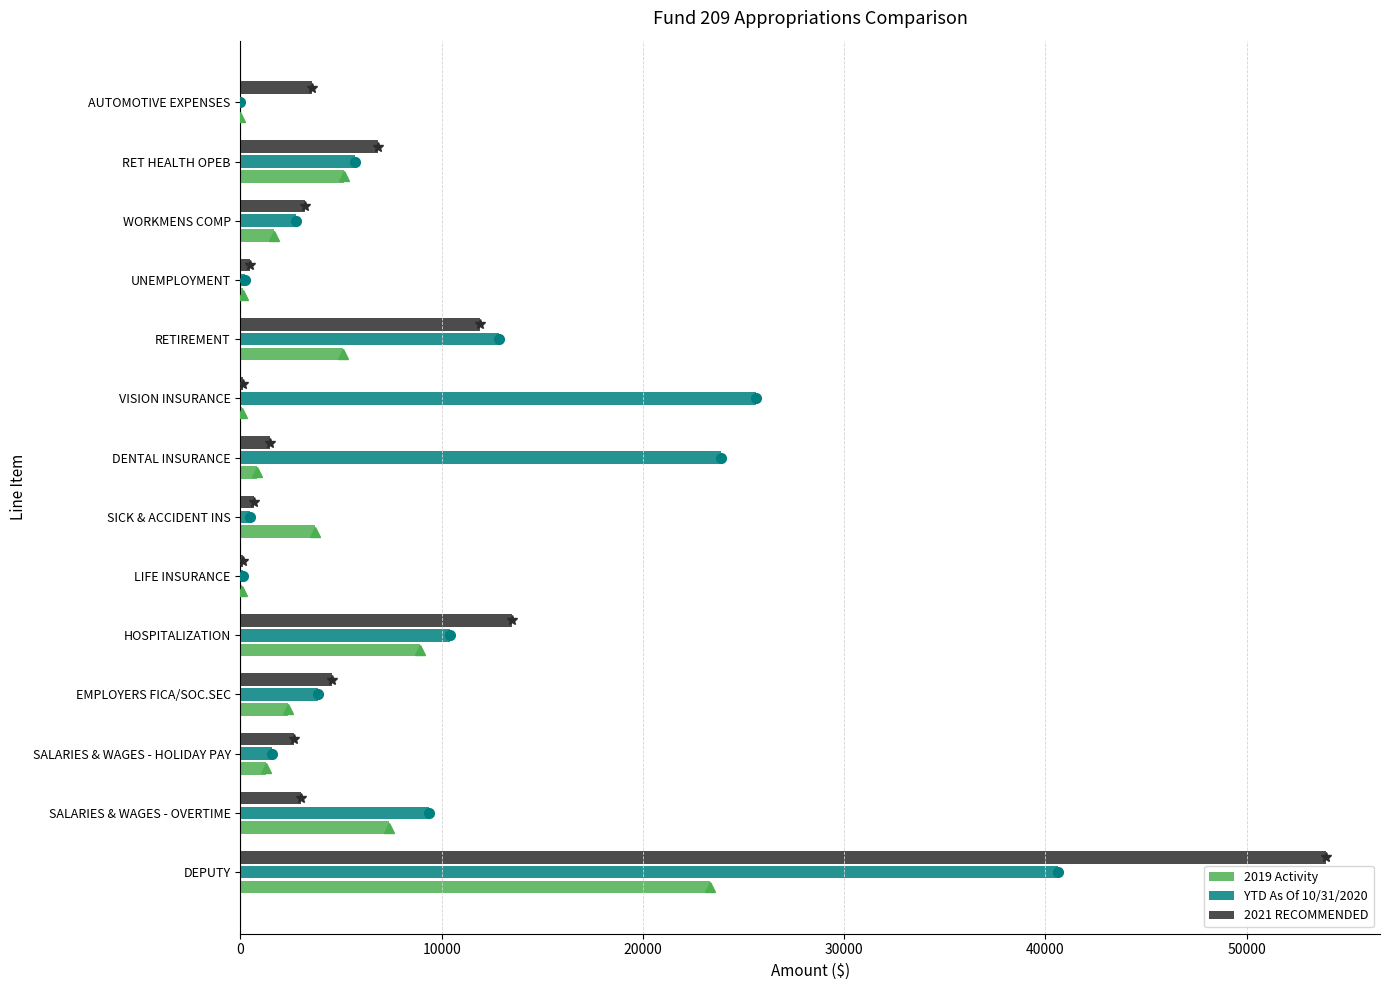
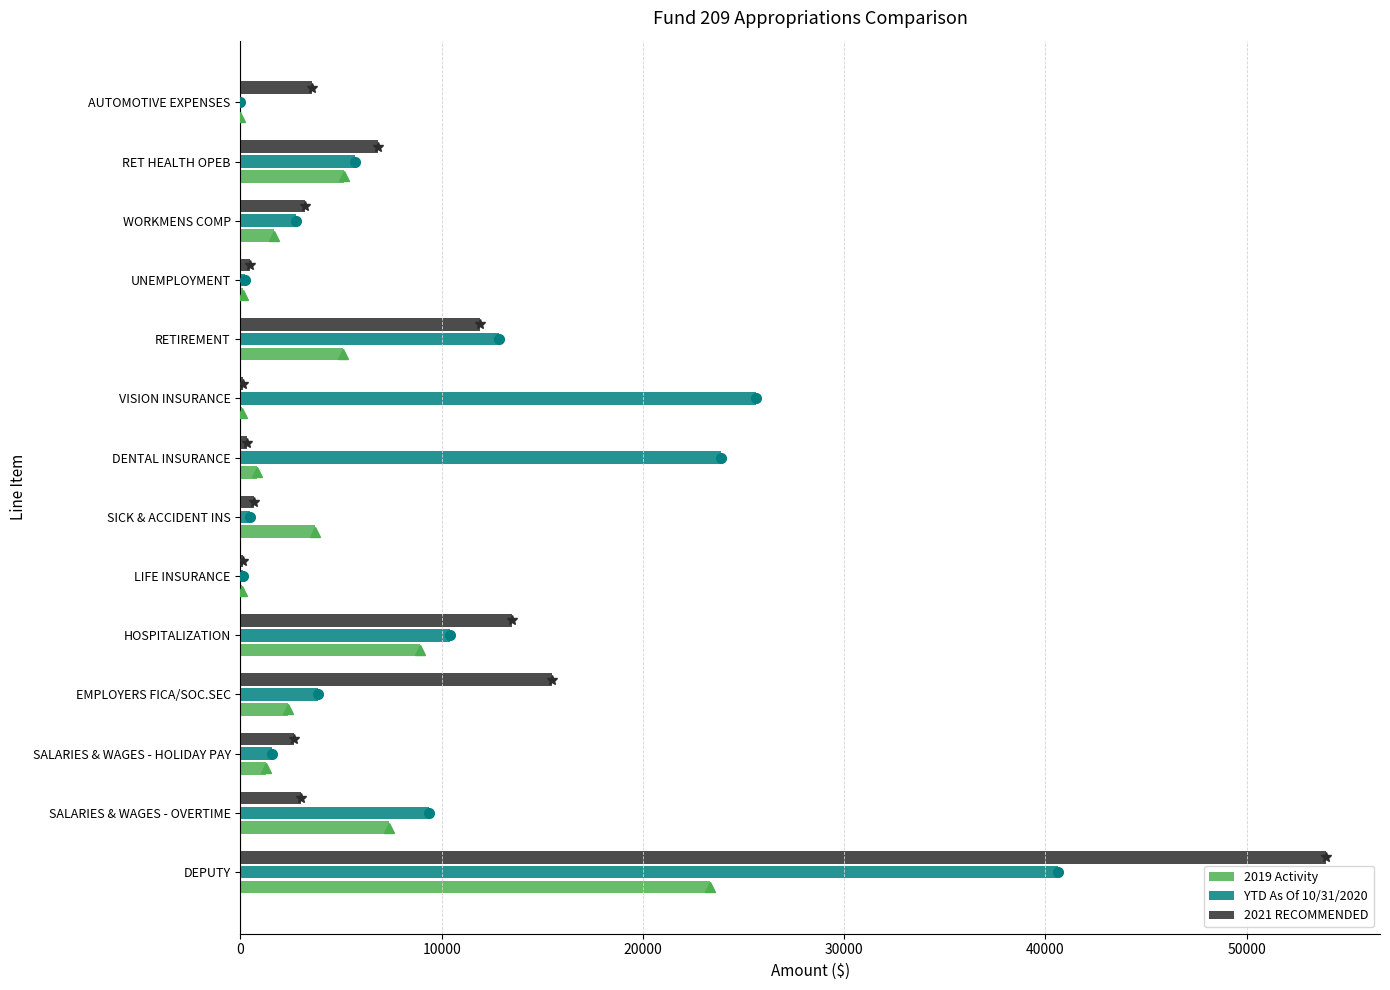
  {
    "2019 Activity": {
      "AUTOMOTIVE EXPENSES": 0,
      "RET HEALTH OPEB": 5100,
      "WORKMENS COMP": 1700,
      "UNEMPLOYMENT": 100,
      "RETIREMENT": 5100,
      "DENTAL INSURANCE": 800,
      "SICK & ACCIDENT INS": 3700,
      "HOSPITALIZATION": 8900,
      "EMPLOYERS FICA/SOC.SEC": 2400,
      "SALARIES & WAGES - HOLIDAY PAY": 1300,
      "SALARIES & WAGES - OVERTIME": 7400,
      "DEPUTY": 23300
    },
    "YTD As Of 10/31/2020": {
      "AUTOMOTIVE EXPENSES": 0,
      "RET HEALTH OPEB": 5700,
      "WORKMENS COMP": 2800,
      "UNEMPLOYMENT": 200,
      "RETIREMENT": 12900,
      "VISION INSURANCE": 25600,
      "DENTAL INSURANCE": 23900,
      "SICK & ACCIDENT INS": 500,
      "HOSPITALIZATION": 10400,
      "EMPLOYERS FICA/SOC.SEC": 3800,
      "SALARIES & WAGES - HOLIDAY PAY": 1600,
      "SALARIES & WAGES - OVERTIME": 9400,
      "DEPUTY": 40600
    },
    "2021 RECOMMENDED": {
      "AUTOMOTIVE EXPENSES": 3600,
      "RET HEALTH OPEB": 6800,
      "WORKMENS COMP": 3200,
      "UNEMPLOYMENT": 500,
      "RETIREMENT": 11900,
      "VISION INSURANCE": 100,
-     "DENTAL INSURANCE": 1500,
+     "DENTAL INSURANCE": 300,
      "SICK & ACCIDENT INS": 700,
      "LIFE INSURANCE": 100,
      "HOSPITALIZATION": 13500,
-     "EMPLOYERS FICA/SOC.SEC": 4600,
+     "EMPLOYERS FICA/SOC.SEC": 15500,
      "SALARIES & WAGES - HOLIDAY PAY": 2700,
      "SALARIES & WAGES - OVERTIME": 3000,
      "DEPUTY": 53900
    }
  }
